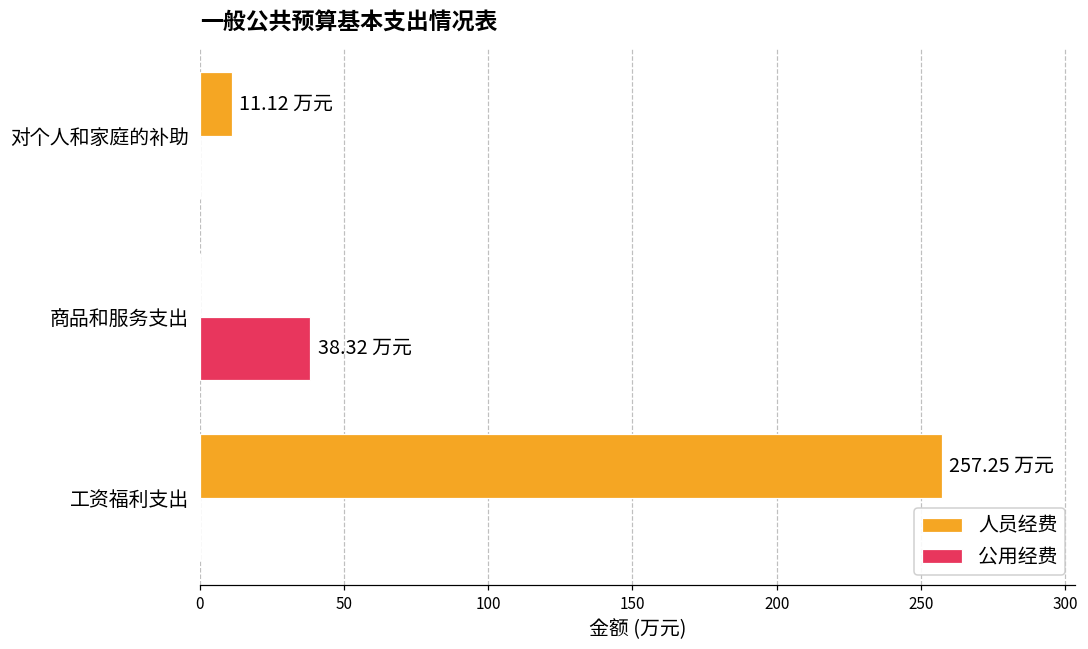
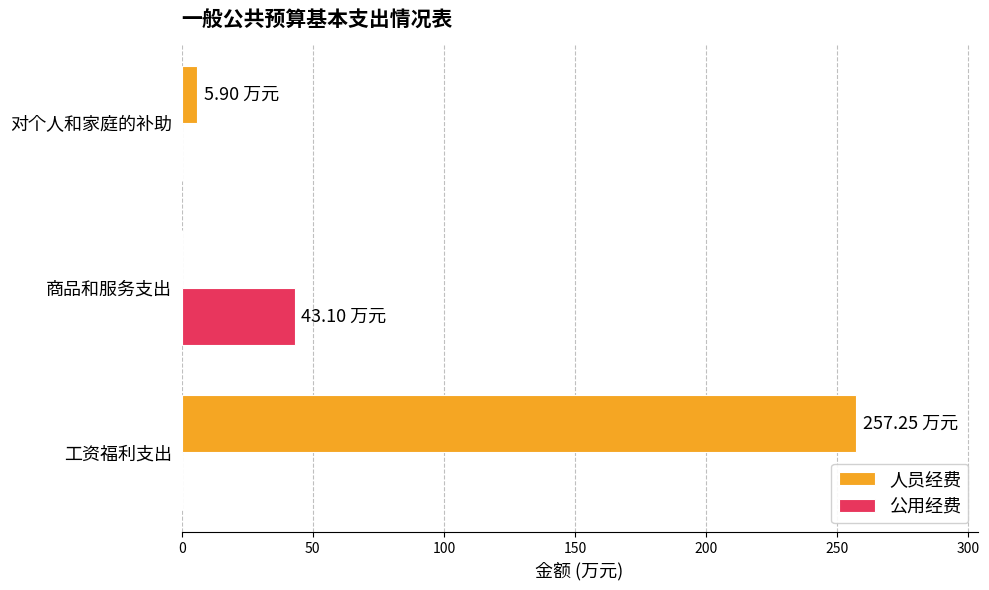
  {
    "人员经费": {
-     "对个人和家庭的补助": 11.12,
+     "对个人和家庭的补助": 5.90,
      "工资福利支出": 257.25
    },
    "公用经费": {
-     "商品和服务支出": 38.32
+     "商品和服务支出": 43.10
    }
  }
